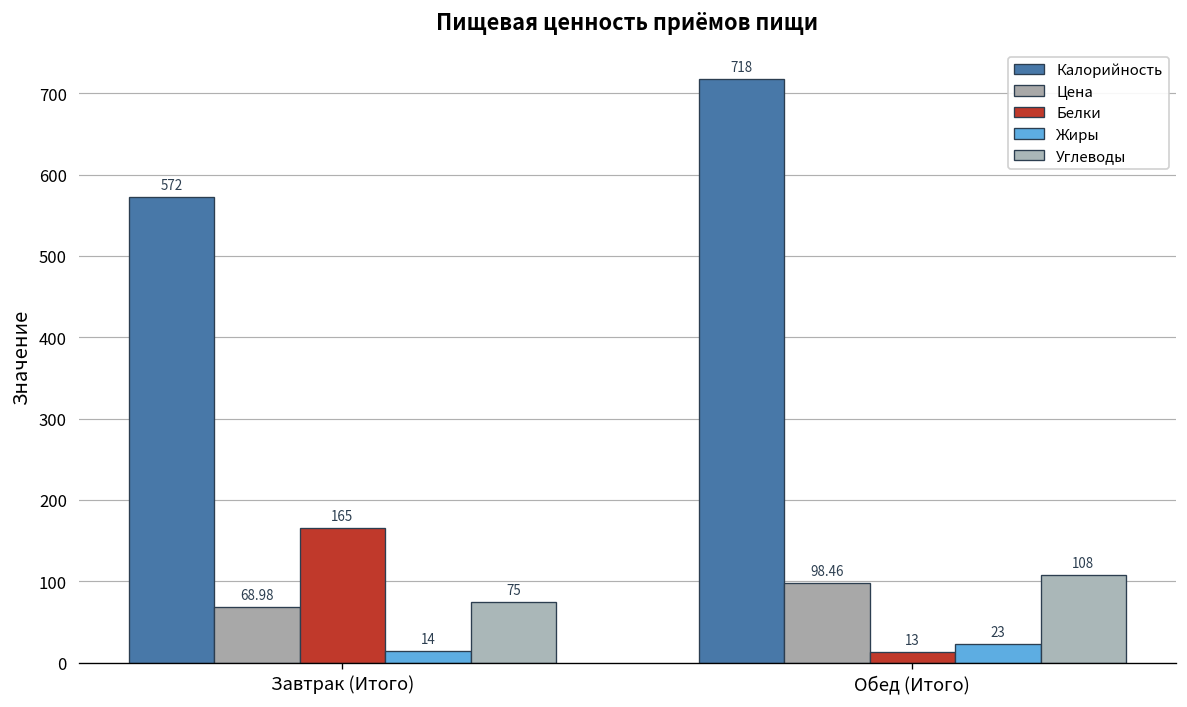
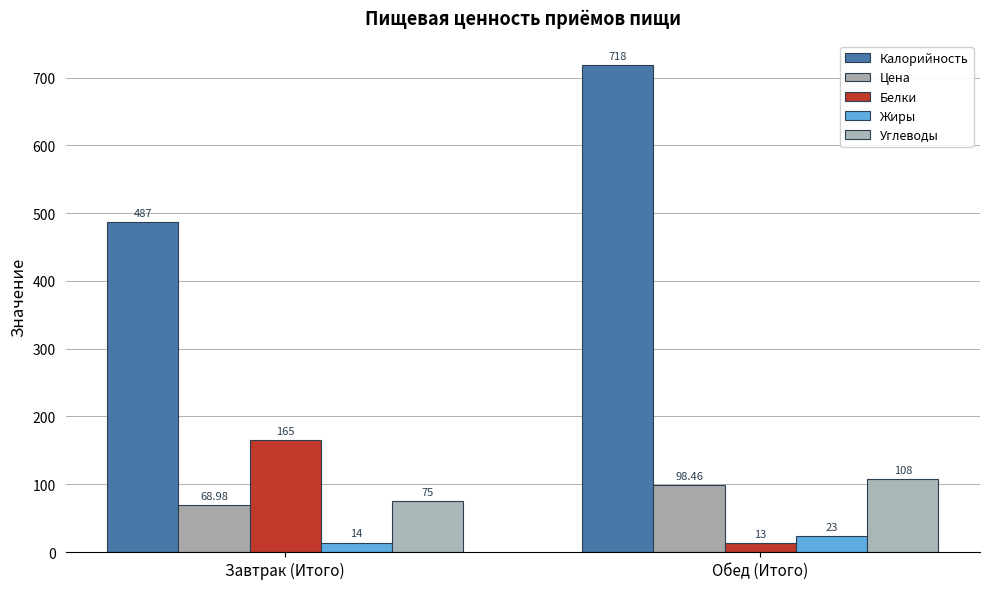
  {
    "Калорийность": {
-     "Завтрак (Итого)": 572,
+     "Завтрак (Итого)": 487,
      "Обед (Итого)": 718
    },
    "Белки": {
      "Завтрак (Итого)": 165,
      "Обед (Итого)": 13
    },
    "Жиры": {
      "Завтрак (Итого)": 14,
      "Обед (Итого)": 23
    }
  }
